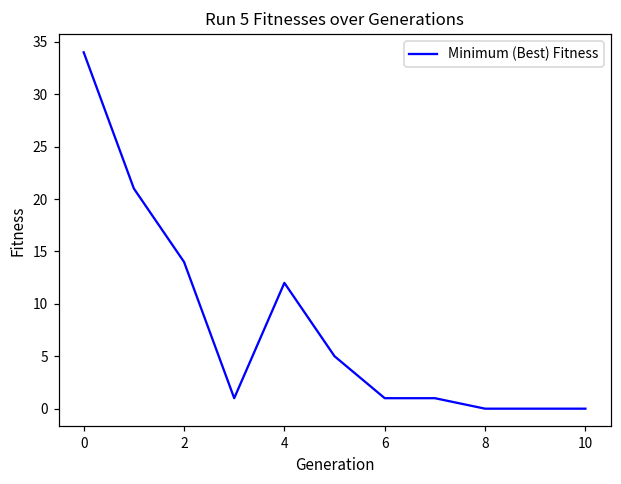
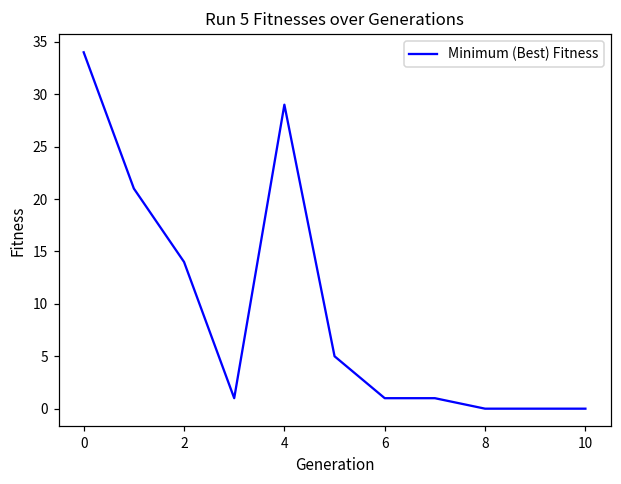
  {
    "0": 34,
    "2": 14,
-   "4": 12,
+   "4": 29,
    "6": 1,
    "8": 0,
    "10": 0
  }
